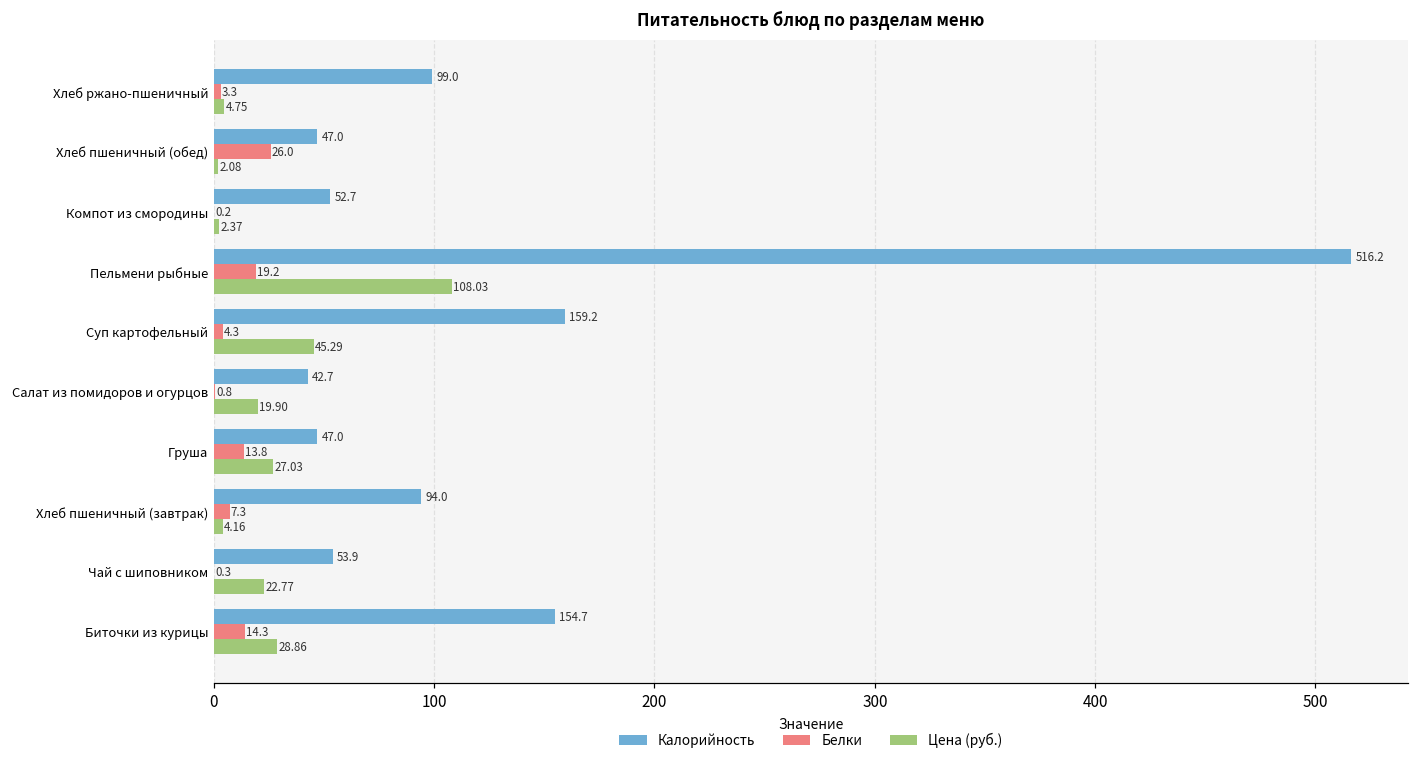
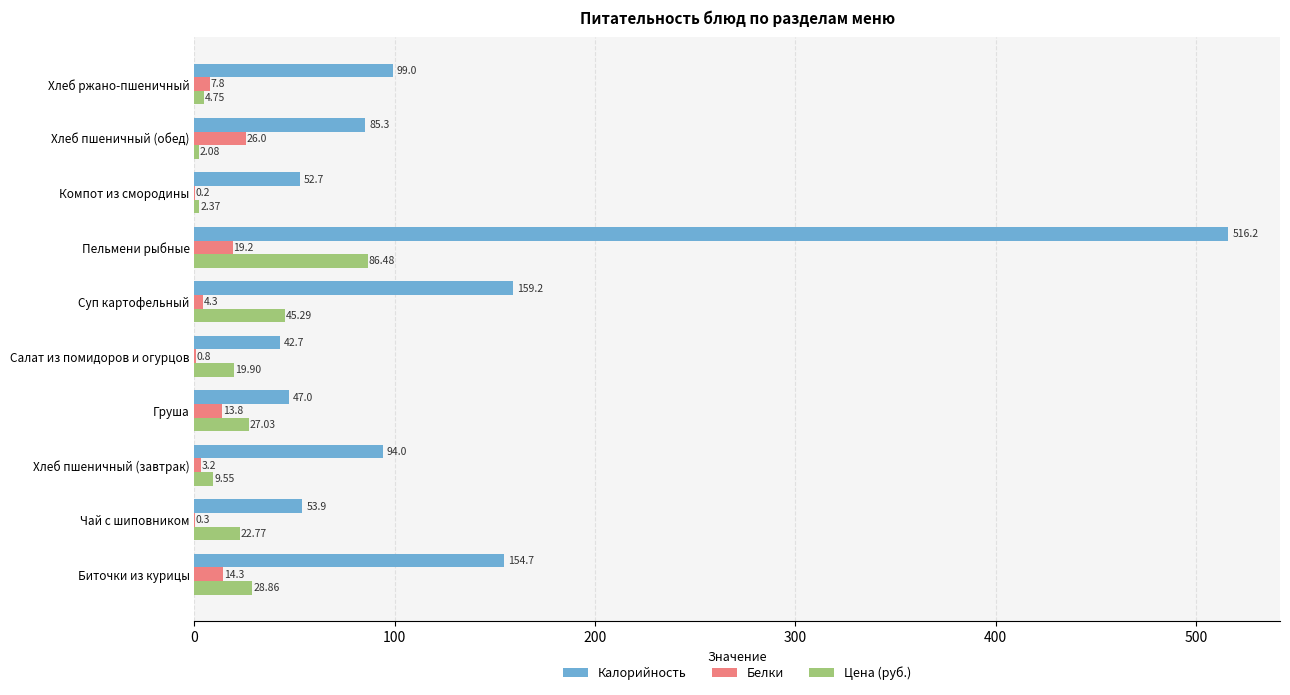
  {
    "Калорийность": {
      "Хлеб ржано-пшеничный": 99.0,
-     "Хлеб пшеничный (обед)": 47.0,
+     "Хлеб пшеничный (обед)": 85.3,
      "Компот из смородины": 52.7,
      "Пельмени рыбные": 516.2,
      "Суп картофельный": 159.2,
      "Салат из помидоров и огурцов": 42.7,
      "Груша": 47.0,
      "Хлеб пшеничный (завтрак)": 94.0,
      "Чай с шиповником": 53.9,
      "Биточки из курицы": 154.7
    },
    "Белки": {
-     "Хлеб ржано-пшеничный": 3.3,
+     "Хлеб ржано-пшеничный": 7.8,
      "Хлеб пшеничный (обед)": 26.0,
      "Компот из смородины": 0.2,
      "Пельмени рыбные": 19.2,
      "Суп картофельный": 4.3,
      "Салат из помидоров и огурцов": 0.8,
      "Груша": 13.8,
-     "Хлеб пшеничный (завтрак)": 7.3,
+     "Хлеб пшеничный (завтрак)": 3.2,
      "Чай с шиповником": 0.3,
      "Биточки из курицы": 14.3
    },
    "Цена (руб.)": {
      "Хлеб ржано-пшеничный": 4.75,
      "Хлеб пшеничный (обед)": 2.08,
      "Компот из смородины": 2.37,
-     "Пельмени рыбные": 108.03,
+     "Пельмени рыбные": 86.48,
      "Суп картофельный": 45.29,
      "Салат из помидоров и огурцов": 19.90,
      "Груша": 27.03,
-     "Хлеб пшеничный (завтрак)": 4.16,
+     "Хлеб пшеничный (завтрак)": 9.55,
      "Чай с шиповником": 22.77,
      "Биточки из курицы": 28.86
    }
  }
